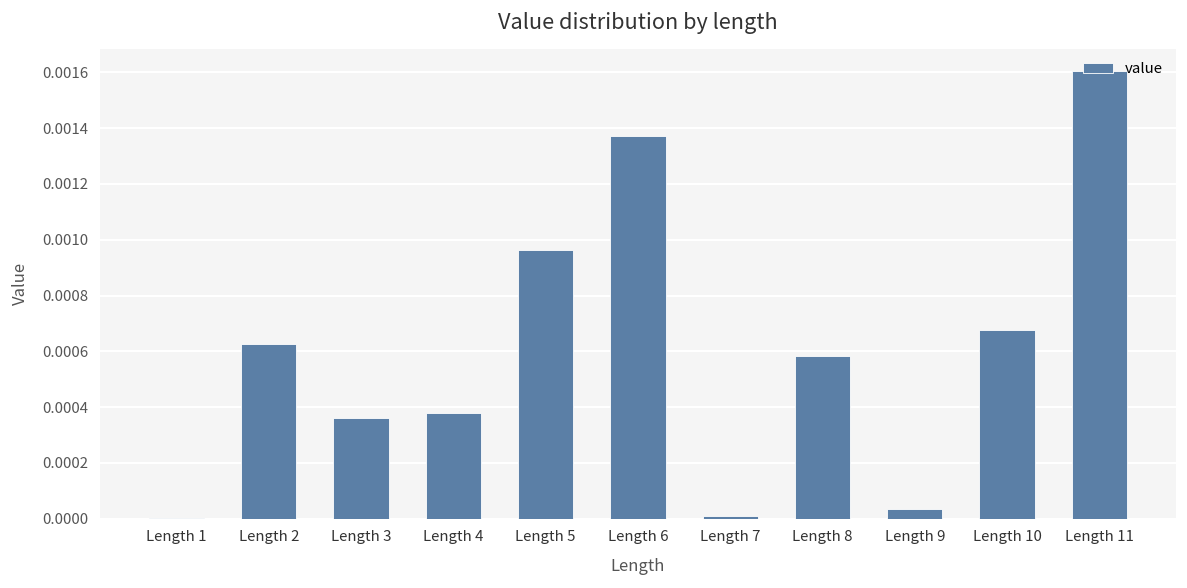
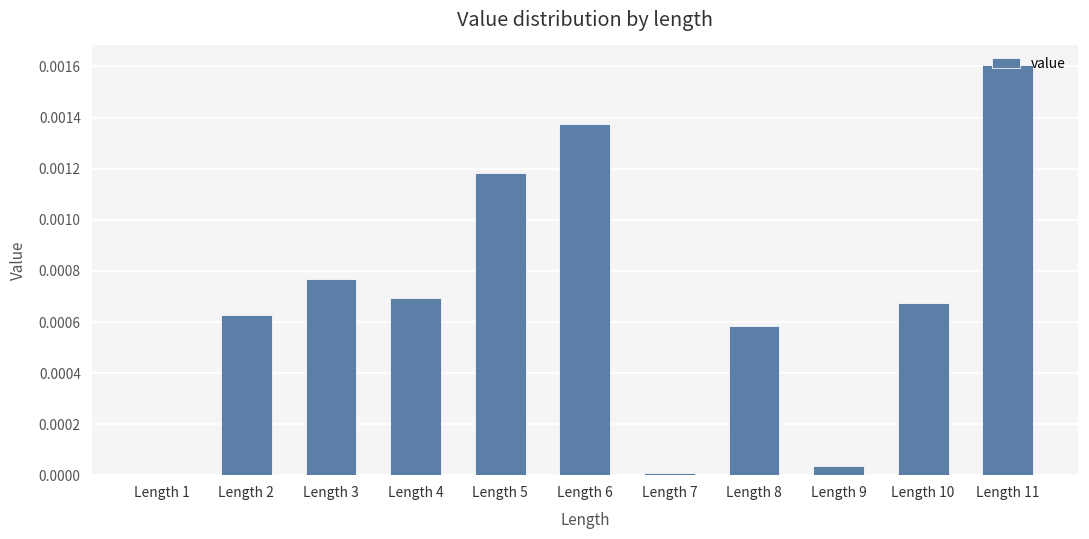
  {
    "Length 2": 0.00063,
-   "Length 3": 0.00036,
-   "Length 4": 0.00038,
-   "Length 5": 0.00096,
+   "Length 3": 0.00077,
+   "Length 4": 0.00069,
+   "Length 5": 0.00118,
    "Length 6": 0.00137,
    "Length 8": 0.00058,
    "Length 9": 0.00004,
    "Length 10": 0.00068,
    "Length 11": 0.00160
  }
